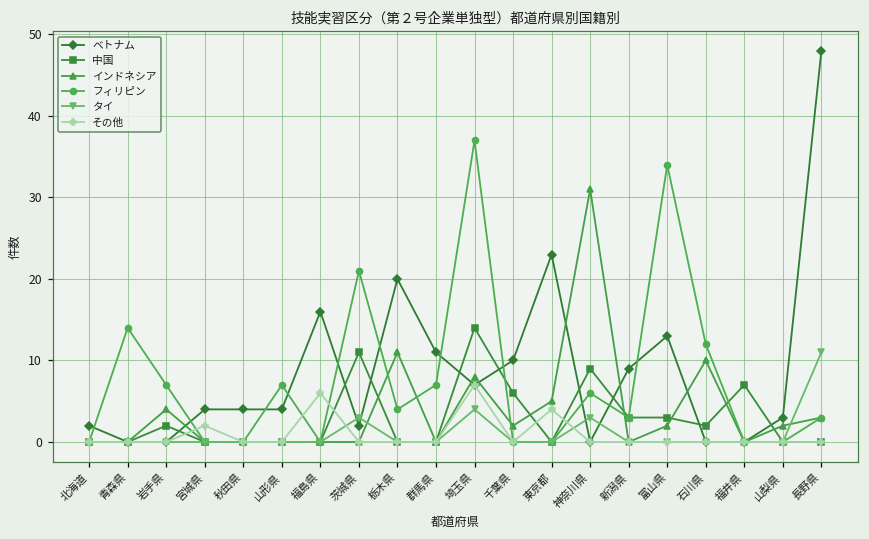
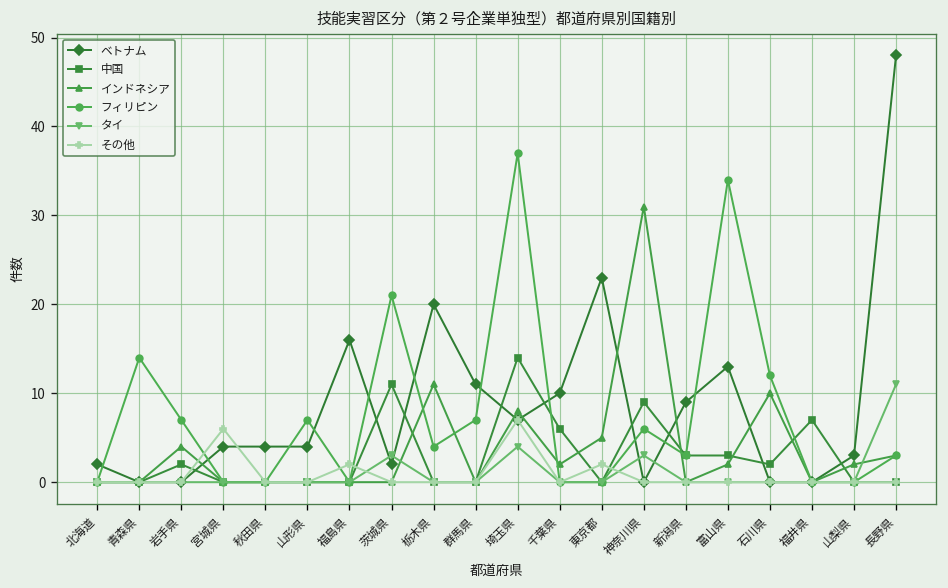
  {
    "その他": {
-     "宮城県": 2,
-     "福島県": 6,
-     "東京都": 4
+     "宮城県": 6,
+     "福島県": 2,
+     "東京都": 2
    }
  }
